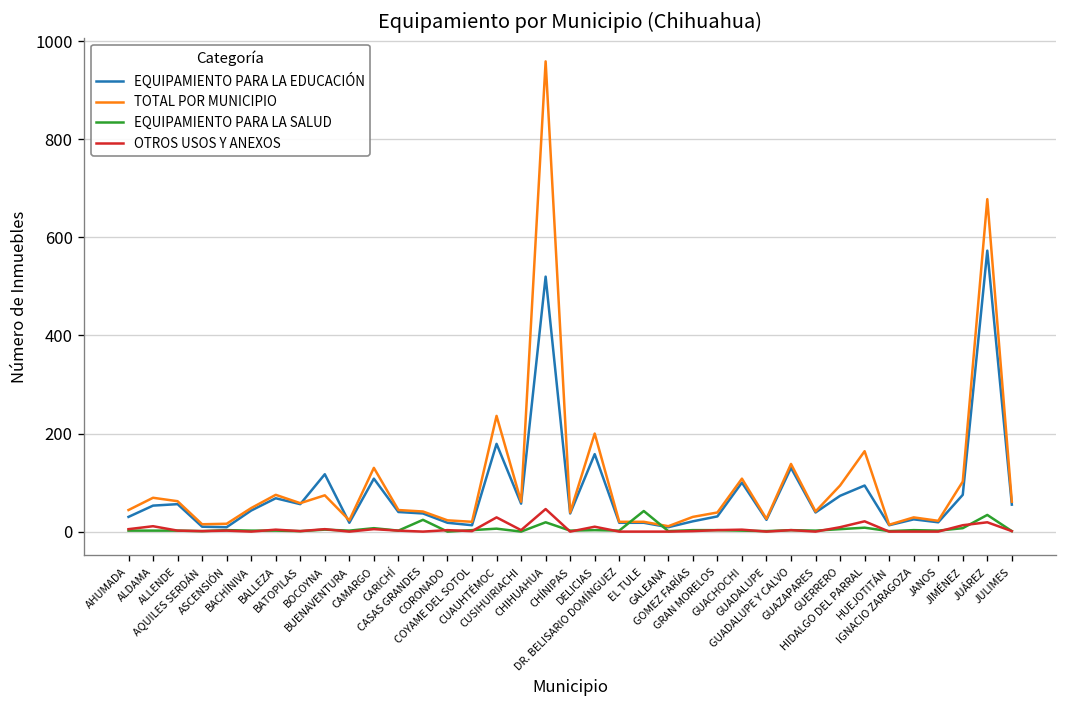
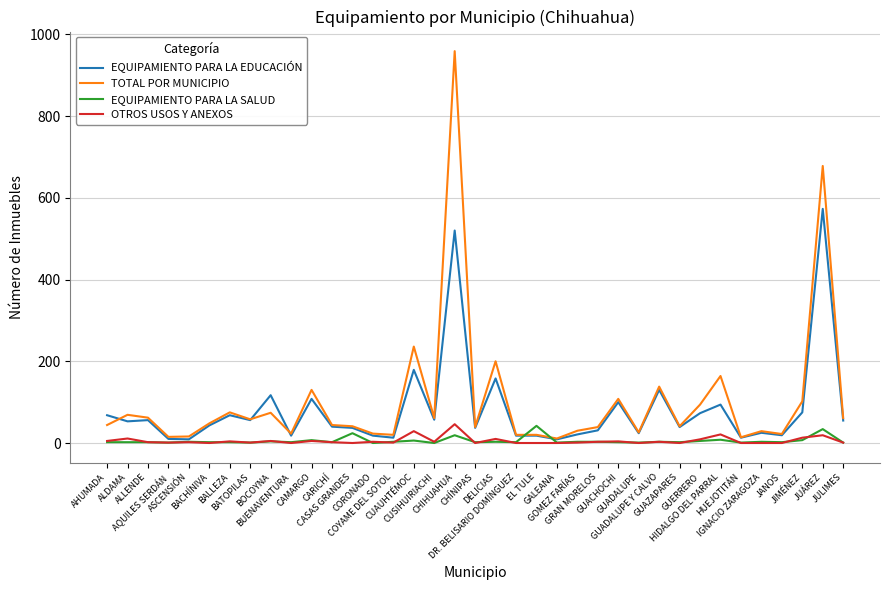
  {
    "EQUIPAMIENTO PARA LA EDUCACIÓN": {
-     "AHUMADA": 30,
+     "AHUMADA": 70,
      "ALDAMA": 50,
      "BALLEZA": 70,
      "BOCOYNA": 120,
      "CAMARGO": 110,
      "COYAME DEL SOTOL": 10,
      "CUAUHTÉMOC": 180,
      "CHIHUAHUA": 520,
      "DELICIAS": 160,
      "GOMEZ FARÍAS": 20,
      "GRAN MORELOS": 30,
      "GUACHOCHI": 100,
      "GUADALUPE Y CALVO": 130,
      "GUERRERO": 70,
      "HIDALGO DEL PARRAL": 90,
      "JIMÉNEZ": 80,
      "JUÁREZ": 570
    },
    "TOTAL POR MUNICIPIO": {
      "AHUMADA": 40,
      "ALDAMA": 70,
      "ASCENSIÓN": 20,
      "BALLEZA": 80,
      "BOCOYNA": 70,
      "CAMARGO": 130,
      "COYAME DEL SOTOL": 20,
      "CUAUHTÉMOC": 240,
      "CHIHUAHUA": 960,
      "DELICIAS": 200,
      "GOMEZ FARÍAS": 30,
      "GRAN MORELOS": 40,
      "GUACHOCHI": 110,
      "GUADALUPE Y CALVO": 140,
      "GUERRERO": 90,
      "HIDALGO DEL PARRAL": 160,
      "JIMÉNEZ": 100,
      "JUÁREZ": 680
    },
    "EQUIPAMIENTO PARA LA SALUD": {
      "ALDAMA": 0,
      "CASAS GRANDES": 20,
      "CUAUHTÉMOC": 10,
      "CHIHUAHUA": 20,
      "DELICIAS": 0,
      "EL TULE": 40,
      "HIDALGO DEL PARRAL": 10,
      "JUÁREZ": 30
    },
    "OTROS USOS Y ANEXOS": {
      "ALDAMA": 10,
      "CASAS GRANDES": 0,
      "CUAUHTÉMOC": 30,
      "CHIHUAHUA": 50,
      "DELICIAS": 10,
      "EL TULE": 0,
      "HIDALGO DEL PARRAL": 20,
      "JUÁREZ": 20
    }
  }
